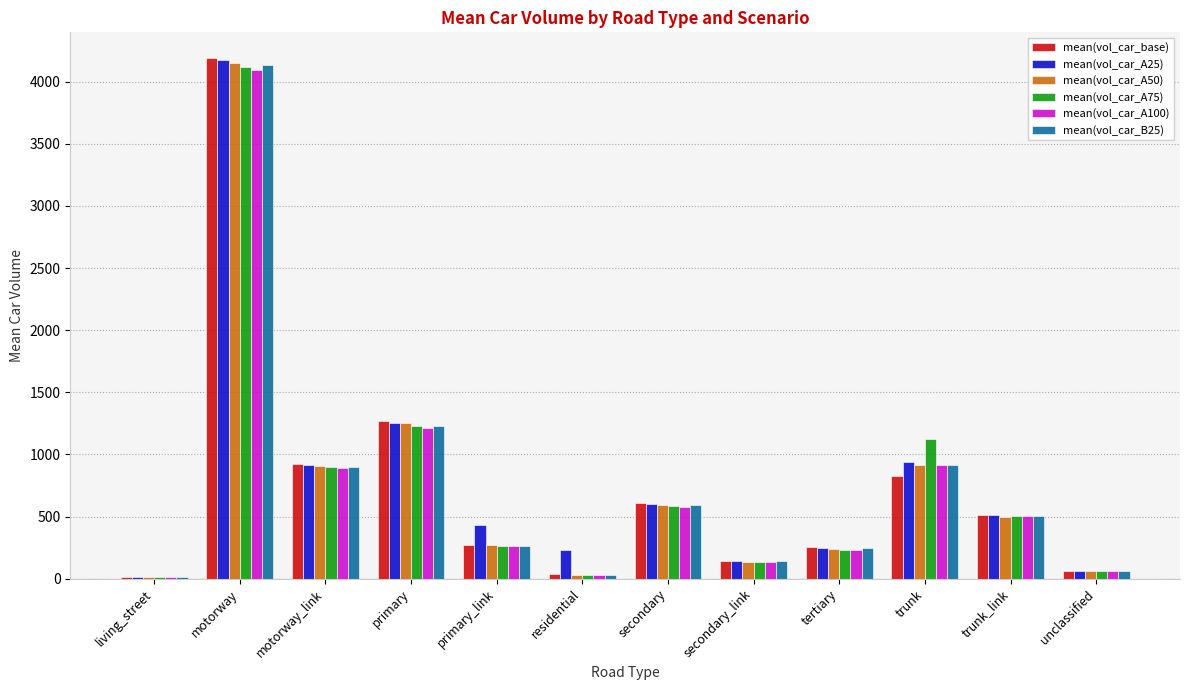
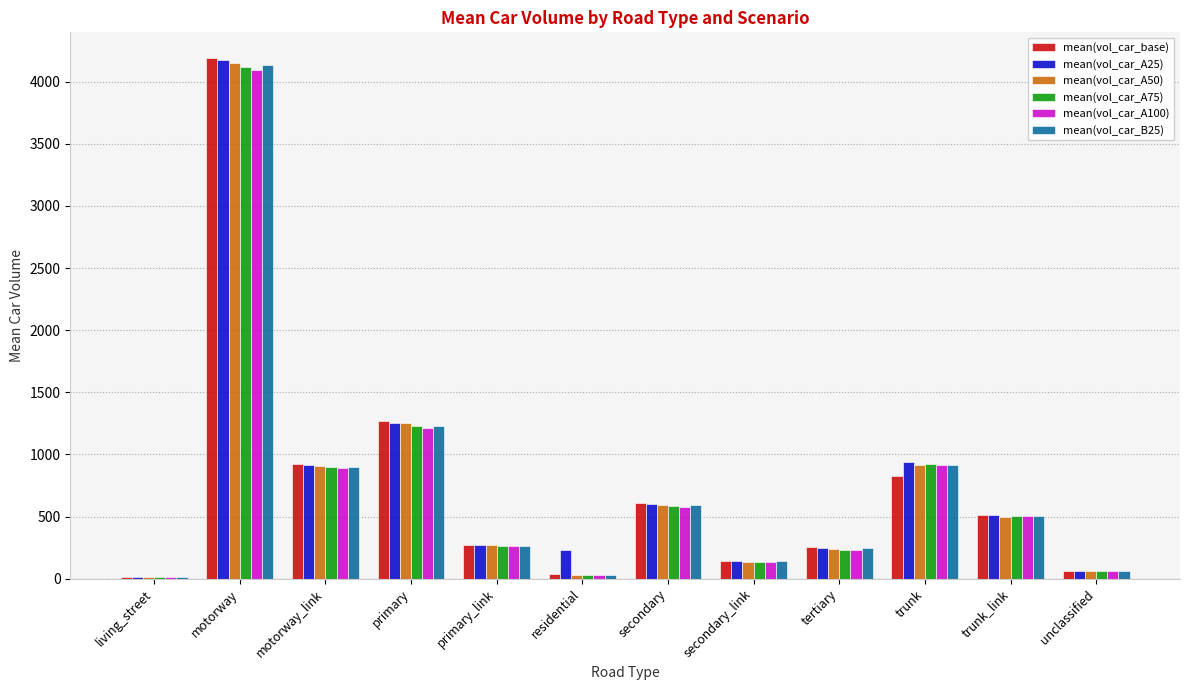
  {
    "mean(vol_car_base)": {
      "motorway": 4190,
      "motorway_link": 920,
      "primary": 1270,
      "primary_link": 270,
      "residential": 30,
      "secondary": 610,
      "secondary_link": 140,
      "tertiary": 250,
      "trunk": 830,
      "trunk_link": 510,
      "unclassified": 70
    },
    "mean(vol_car_A25)": {
      "motorway": 4180,
      "motorway_link": 920,
      "primary": 1250,
-     "primary_link": 430,
+     "primary_link": 270,
      "residential": 230,
      "secondary": 600,
      "secondary_link": 140,
      "tertiary": 250,
      "trunk": 940,
      "trunk_link": 510,
      "unclassified": 70
    },
    "mean(vol_car_A50)": {
      "motorway": 4150,
      "motorway_link": 910,
      "primary": 1250,
      "primary_link": 270,
      "residential": 30,
      "secondary": 590,
      "secondary_link": 140,
      "tertiary": 240,
      "trunk": 920,
      "trunk_link": 490,
      "unclassified": 60
    },
    "mean(vol_car_A75)": {
      "motorway": 4120,
      "motorway_link": 900,
      "primary": 1230,
      "primary_link": 260,
      "residential": 30,
      "secondary": 580,
      "secondary_link": 140,
      "tertiary": 230,
-     "trunk": 1120,
+     "trunk": 920,
      "trunk_link": 510,
      "unclassified": 60
    },
    "mean(vol_car_A100)": {
      "motorway": 4090,
      "motorway_link": 890,
      "primary": 1220,
      "primary_link": 260,
      "residential": 30,
      "secondary": 580,
      "secondary_link": 130,
      "tertiary": 230,
      "trunk": 920,
      "trunk_link": 500,
      "unclassified": 60
    },
    "mean(vol_car_B25)": {
      "motorway": 4130,
      "motorway_link": 900,
      "primary": 1220,
      "primary_link": 270,
      "residential": 30,
      "secondary": 590,
      "secondary_link": 140,
      "tertiary": 240,
      "trunk": 920,
      "trunk_link": 500,
      "unclassified": 70
    }
  }
